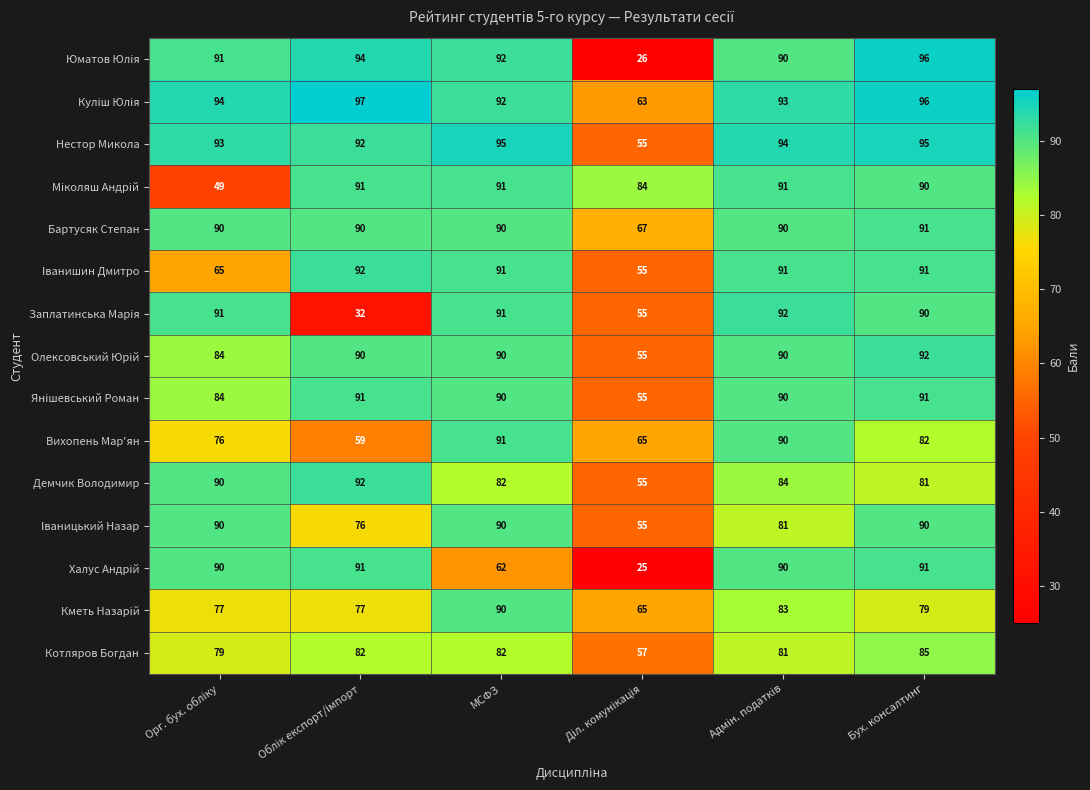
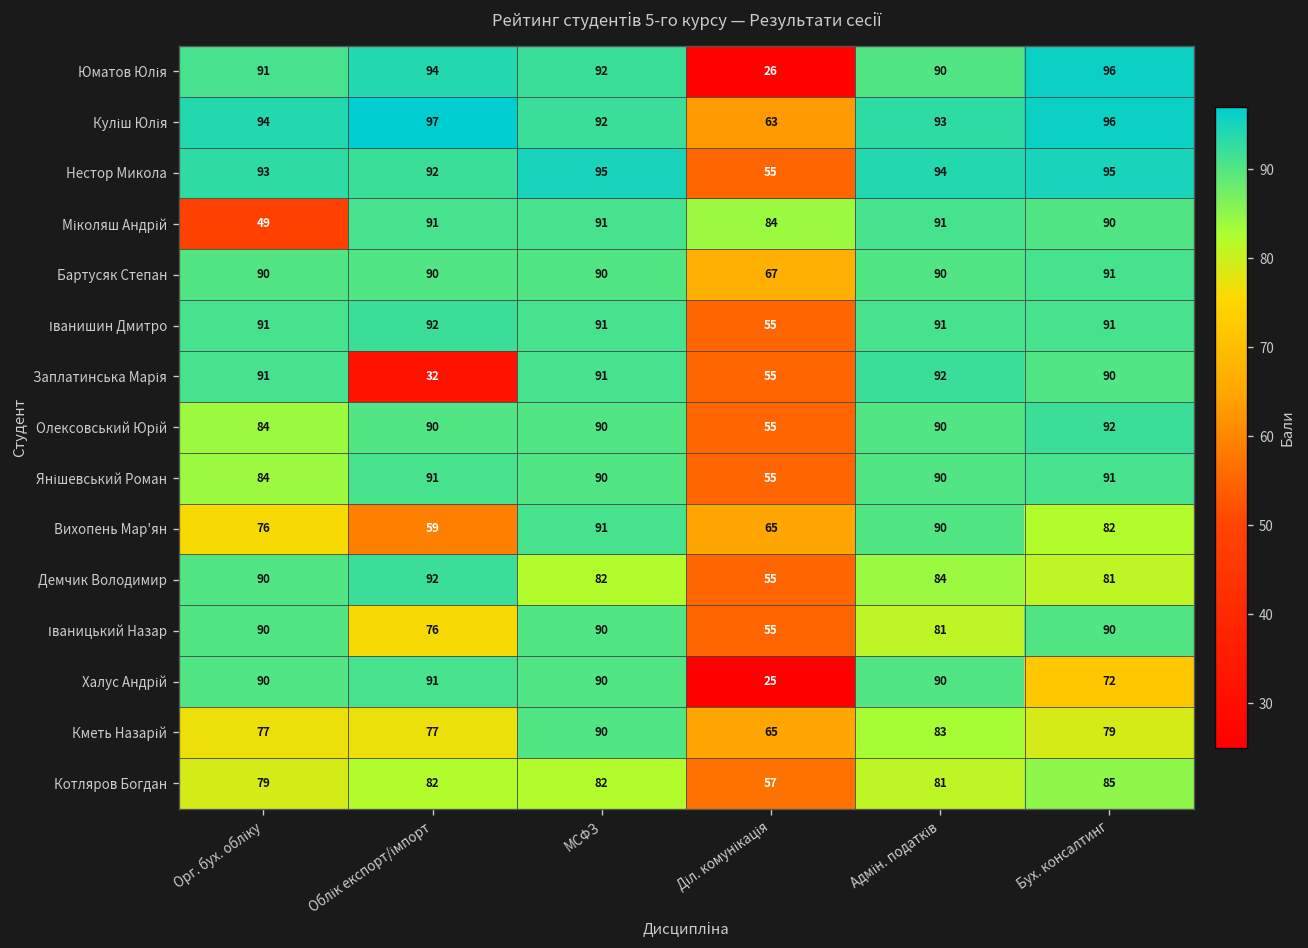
  {
    "Юматов Юлія": {
      "Орг. бух. обліку": 91,
      "Облік експорт/імпорт": 94,
      "МСФЗ": 92,
      "Діл. комунікація": 26,
      "Адмін. податків": 90,
      "Бух. консалтинг": 96
    },
    "Куліш Юлія": {
      "Орг. бух. обліку": 94,
      "Облік експорт/імпорт": 97,
      "МСФЗ": 92,
      "Діл. комунікація": 63,
      "Адмін. податків": 93,
      "Бух. консалтинг": 96
    },
    "Нестор Микола": {
      "Орг. бух. обліку": 93,
      "Облік експорт/імпорт": 92,
      "МСФЗ": 95,
      "Діл. комунікація": 55,
      "Адмін. податків": 94,
      "Бух. консалтинг": 95
    },
    "Міколяш Андрій": {
      "Орг. бух. обліку": 49,
      "Облік експорт/імпорт": 91,
      "МСФЗ": 91,
      "Діл. комунікація": 84,
      "Адмін. податків": 91,
      "Бух. консалтинг": 90
    },
    "Бартусяк Степан": {
      "Орг. бух. обліку": 90,
      "Облік експорт/імпорт": 90,
      "МСФЗ": 90,
      "Діл. комунікація": 67,
      "Адмін. податків": 90,
      "Бух. консалтинг": 91
    },
    "Іванишин Дмитро": {
-     "Орг. бух. обліку": 65,
+     "Орг. бух. обліку": 91,
      "Облік експорт/імпорт": 92,
      "МСФЗ": 91,
      "Діл. комунікація": 55,
      "Адмін. податків": 91,
      "Бух. консалтинг": 91
    },
    "Заплатинська Марія": {
      "Орг. бух. обліку": 91,
      "Облік експорт/імпорт": 32,
      "МСФЗ": 91,
      "Діл. комунікація": 55,
      "Адмін. податків": 92,
      "Бух. консалтинг": 90
    },
    "Олексовський Юрій": {
      "Орг. бух. обліку": 84,
      "Облік експорт/імпорт": 90,
      "МСФЗ": 90,
      "Діл. комунікація": 55,
      "Адмін. податків": 90,
      "Бух. консалтинг": 92
    },
    "Янішевський Роман": {
      "Орг. бух. обліку": 84,
      "Облік експорт/імпорт": 91,
      "МСФЗ": 90,
      "Діл. комунікація": 55,
      "Адмін. податків": 90,
      "Бух. консалтинг": 91
    },
    "Вихопень Мар'ян": {
      "Орг. бух. обліку": 76,
      "Облік експорт/імпорт": 59,
      "МСФЗ": 91,
      "Діл. комунікація": 65,
      "Адмін. податків": 90,
      "Бух. консалтинг": 82
    },
    "Демчик Володимир": {
      "Орг. бух. обліку": 90,
      "Облік експорт/імпорт": 92,
      "МСФЗ": 82,
      "Діл. комунікація": 55,
      "Адмін. податків": 84,
      "Бух. консалтинг": 81
    },
    "Іваницький Назар": {
      "Орг. бух. обліку": 90,
      "Облік експорт/імпорт": 76,
      "МСФЗ": 90,
      "Діл. комунікація": 55,
      "Адмін. податків": 81,
      "Бух. консалтинг": 90
    },
    "Халус Андрій": {
      "Орг. бух. обліку": 90,
      "Облік експорт/імпорт": 91,
-     "МСФЗ": 62,
+     "МСФЗ": 90,
      "Діл. комунікація": 25,
      "Адмін. податків": 90,
-     "Бух. консалтинг": 91
+     "Бух. консалтинг": 72
    },
    "Кметь Назарій": {
      "Орг. бух. обліку": 77,
      "Облік експорт/імпорт": 77,
      "МСФЗ": 90,
      "Діл. комунікація": 65,
      "Адмін. податків": 83,
      "Бух. консалтинг": 79
    },
    "Котляров Богдан": {
      "Орг. бух. обліку": 79,
      "Облік експорт/імпорт": 82,
      "МСФЗ": 82,
      "Діл. комунікація": 57,
      "Адмін. податків": 81,
      "Бух. консалтинг": 85
    }
  }
